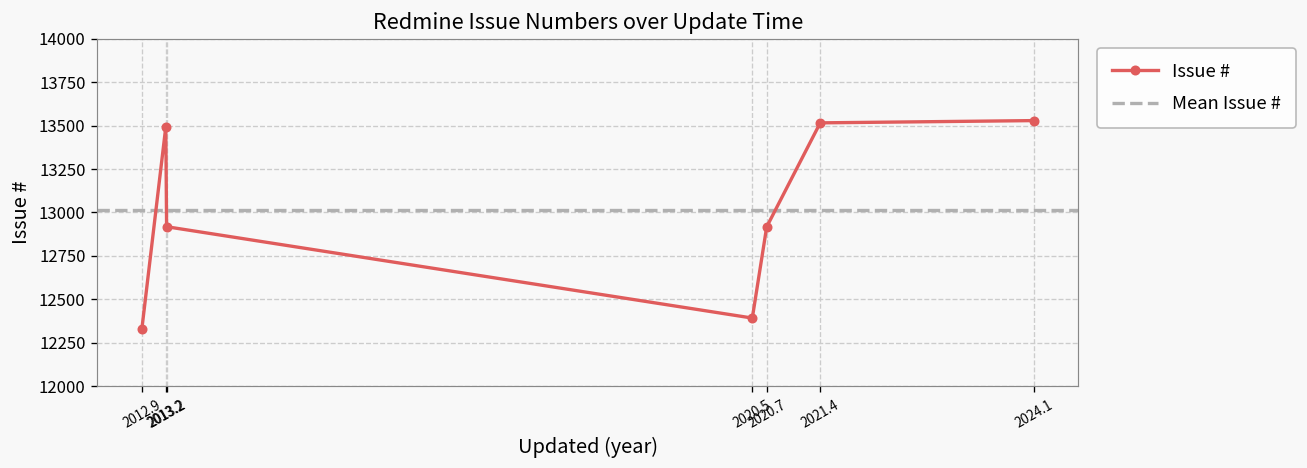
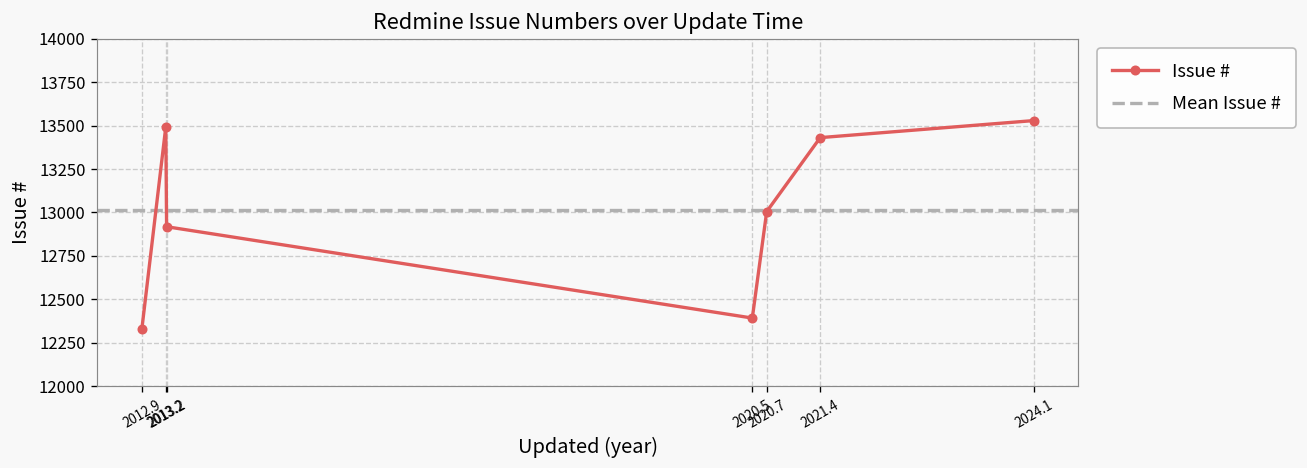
  {
    "2012.9": 12330,
    "2020.5": 12390,
-   "2020.7": 12920,
-   "2021.4": 13520,
+   "2020.7": 13010,
+   "2021.4": 13430,
    "2024.1": 13530
  }
